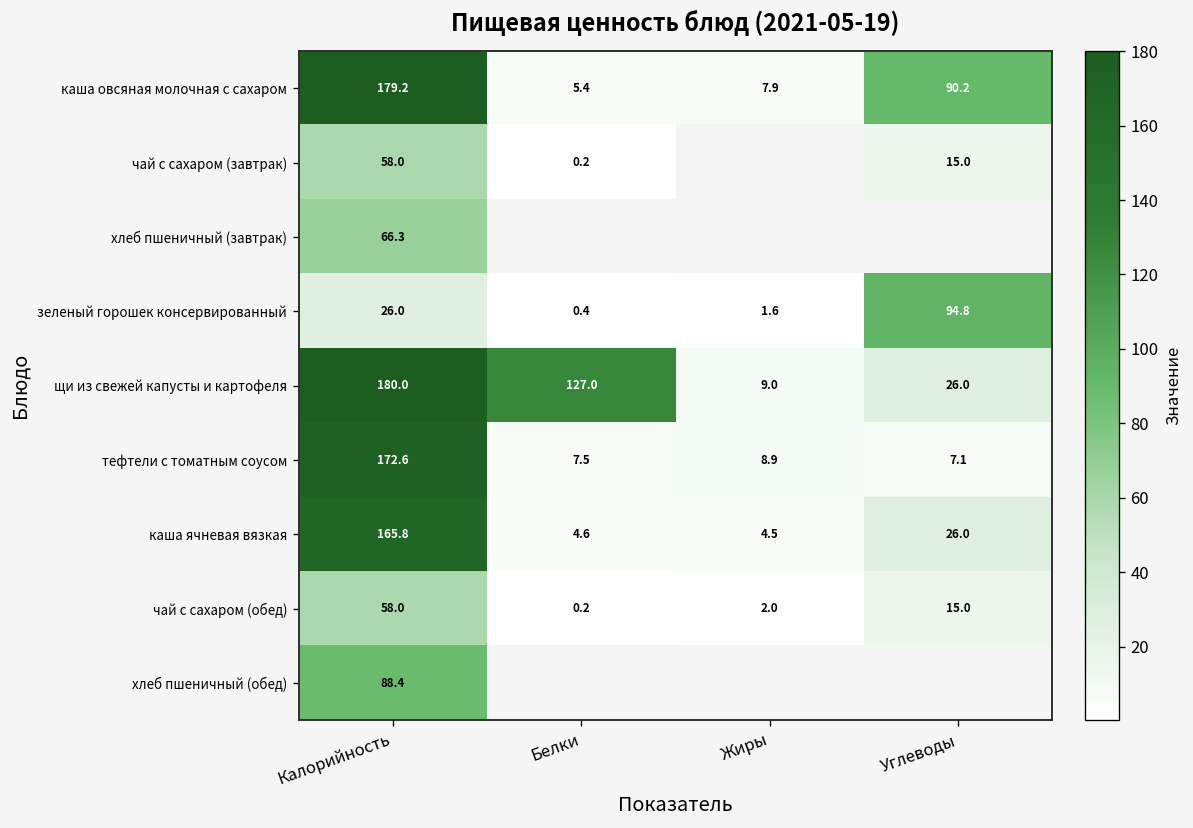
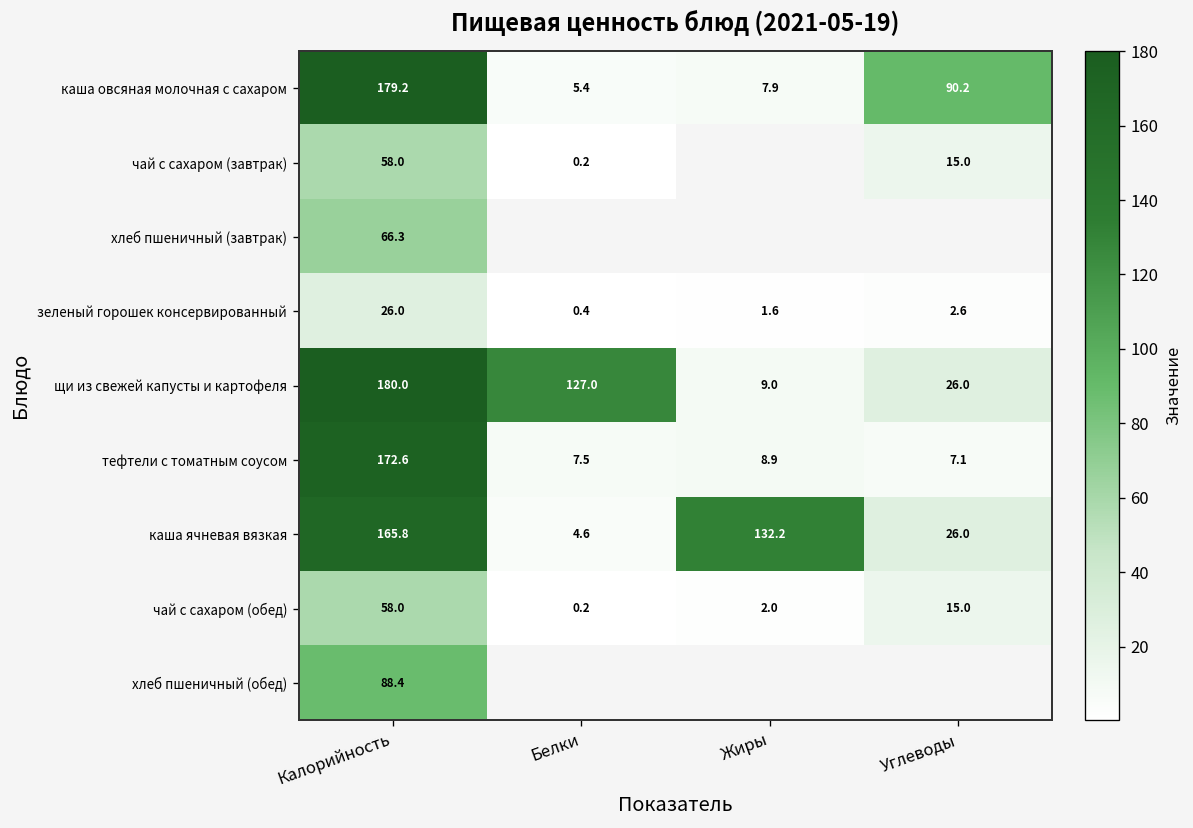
  {
    "каша овсяная молочная с сахаром": {
      "Калорийность": 179.2,
      "Белки": 5.4,
      "Жиры": 7.9,
      "Углеводы": 90.2
    },
    "чай с сахаром (завтрак)": {
      "Калорийность": 58.0,
      "Белки": 0.2,
      "Углеводы": 15.0
    },
    "хлеб пшеничный (завтрак)": {
      "Калорийность": 66.3
    },
    "зеленый горошек консервированный": {
      "Калорийность": 26.0,
      "Белки": 0.4,
      "Жиры": 1.6,
-     "Углеводы": 94.8
+     "Углеводы": 2.6
    },
    "щи из свежей капусты и картофеля": {
      "Калорийность": 180.0,
      "Белки": 127.0,
      "Жиры": 9.0,
      "Углеводы": 26.0
    },
    "тефтели с томатным соусом": {
      "Калорийность": 172.6,
      "Белки": 7.5,
      "Жиры": 8.9,
      "Углеводы": 7.1
    },
    "каша ячневая вязкая": {
      "Калорийность": 165.8,
      "Белки": 4.6,
-     "Жиры": 4.5,
+     "Жиры": 132.2,
      "Углеводы": 26.0
    },
    "чай с сахаром (обед)": {
      "Калорийность": 58.0,
      "Белки": 0.2,
      "Жиры": 2.0,
      "Углеводы": 15.0
    },
    "хлеб пшеничный (обед)": {
      "Калорийность": 88.4
    }
  }
